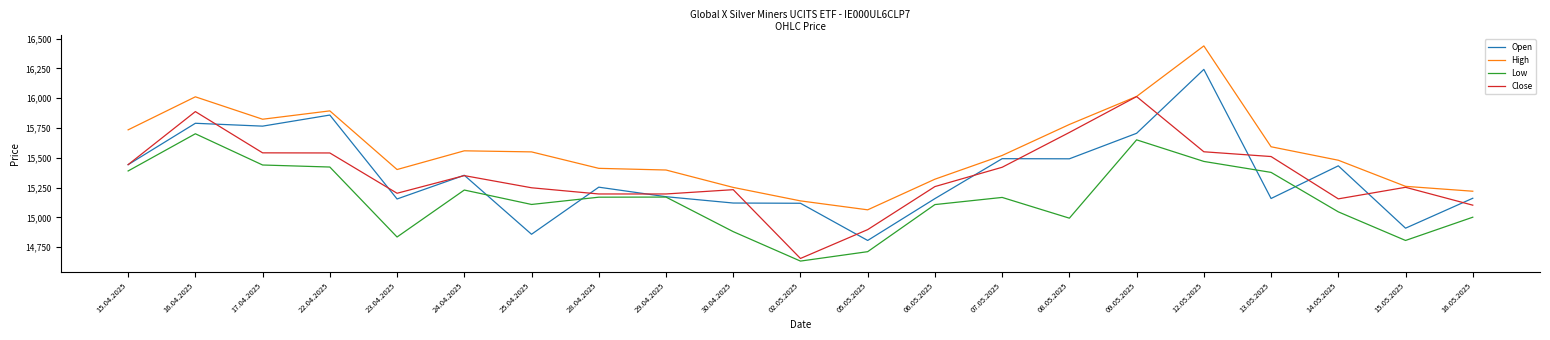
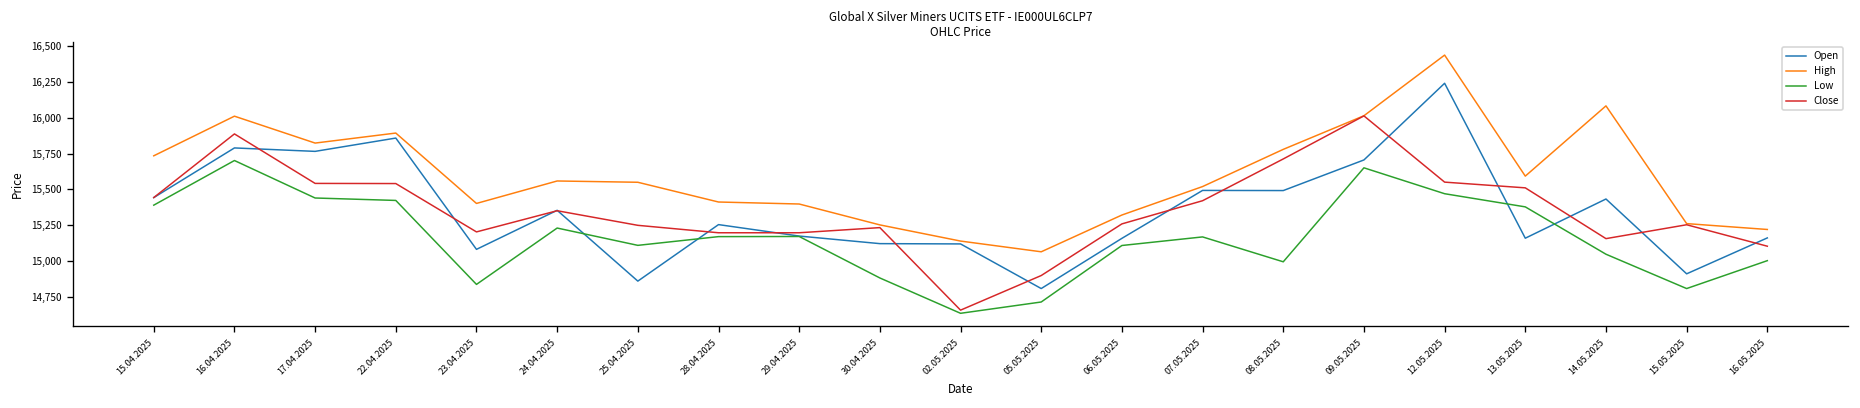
  {
    "Open": {
      "16.04.2025": "15,790",
      "17.04.2025": "15,770",
      "22.04.2025": "15,860",
-     "23.04.2025": "15,150",
+     "23.04.2025": "15,080",
      "25.04.2025": "14,860",
      "28.04.2025": "15,250",
      "30.04.2025": "15,120",
      "05.05.2025": "14,810",
      "06.05.2025": "15,160",
      "07.05.2025": "15,490",
      "08.05.2025": "15,490",
      "09.05.2025": "15,710",
      "12.05.2025": "16,240",
      "13.05.2025": "15,160",
      "14.05.2025": "15,430",
      "15.05.2025": "14,910",
      "16.05.2025": "15,160"
    },
    "High": {
      "15.04.2025": "15,730",
      "16.04.2025": "16,010",
      "17.04.2025": "15,820",
      "22.04.2025": "15,890",
      "23.04.2025": "15,400",
      "24.04.2025": "15,560",
      "25.04.2025": "15,550",
      "28.04.2025": "15,410",
      "29.04.2025": "15,400",
      "05.05.2025": "15,060",
      "06.05.2025": "15,320",
      "07.05.2025": "15,520",
      "08.05.2025": "15,780",
      "12.05.2025": "16,440",
      "13.05.2025": "15,590",
-     "14.05.2025": "15,480",
+     "14.05.2025": "16,080",
      "16.05.2025": "15,220"
    },
    "Low": {
      "15.04.2025": "15,390",
      "16.04.2025": "15,700",
      "17.04.2025": "15,440",
      "22.04.2025": "15,420",
      "23.04.2025": "14,840",
      "24.04.2025": "15,230",
      "25.04.2025": "15,110",
      "28.04.2025": "15,170",
      "30.04.2025": "14,880",
      "02.05.2025": "14,630",
      "05.05.2025": "14,710",
      "06.05.2025": "15,110",
      "07.05.2025": "15,170",
      "08.05.2025": "14,990",
      "09.05.2025": "15,650",
      "12.05.2025": "15,470",
      "13.05.2025": "15,380",
      "14.05.2025": "15,050",
      "15.05.2025": "14,810",
      "16.05.2025": "15,000"
    },
    "Close": {
      "16.04.2025": "15,890",
      "17.04.2025": "15,540",
      "22.04.2025": "15,540",
      "23.04.2025": "15,200",
      "25.04.2025": "15,250",
      "28.04.2025": "15,200",
      "29.04.2025": "15,200",
      "02.05.2025": "14,660",
      "05.05.2025": "14,900",
      "06.05.2025": "15,260",
      "07.05.2025": "15,420",
      "08.05.2025": "15,710",
      "12.05.2025": "15,550",
      "13.05.2025": "15,510",
      "14.05.2025": "15,160",
      "16.05.2025": "15,100"
    }
  }
